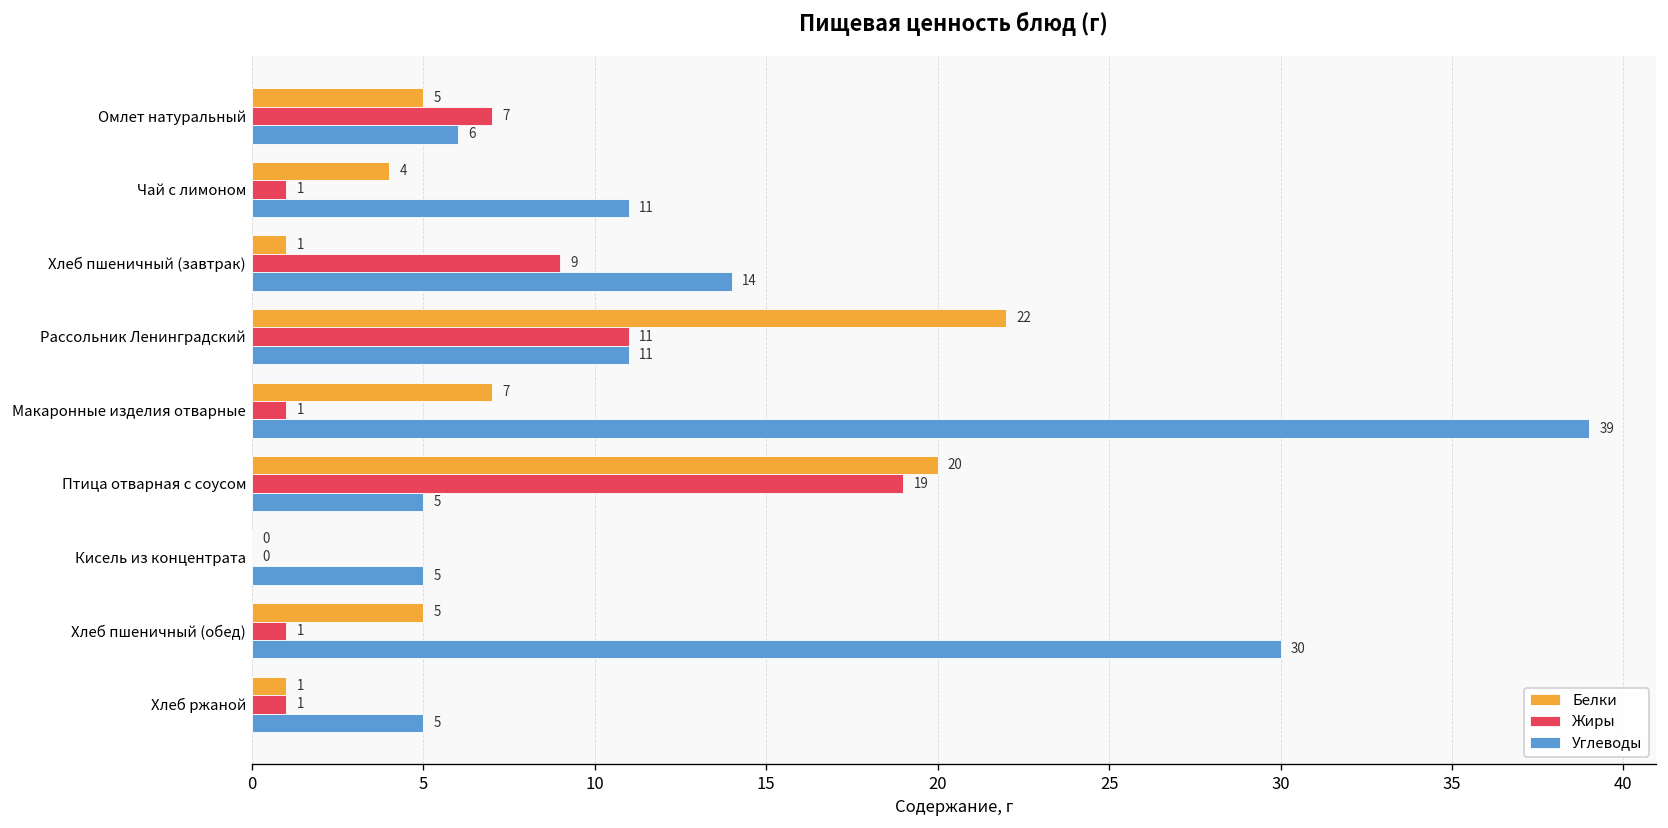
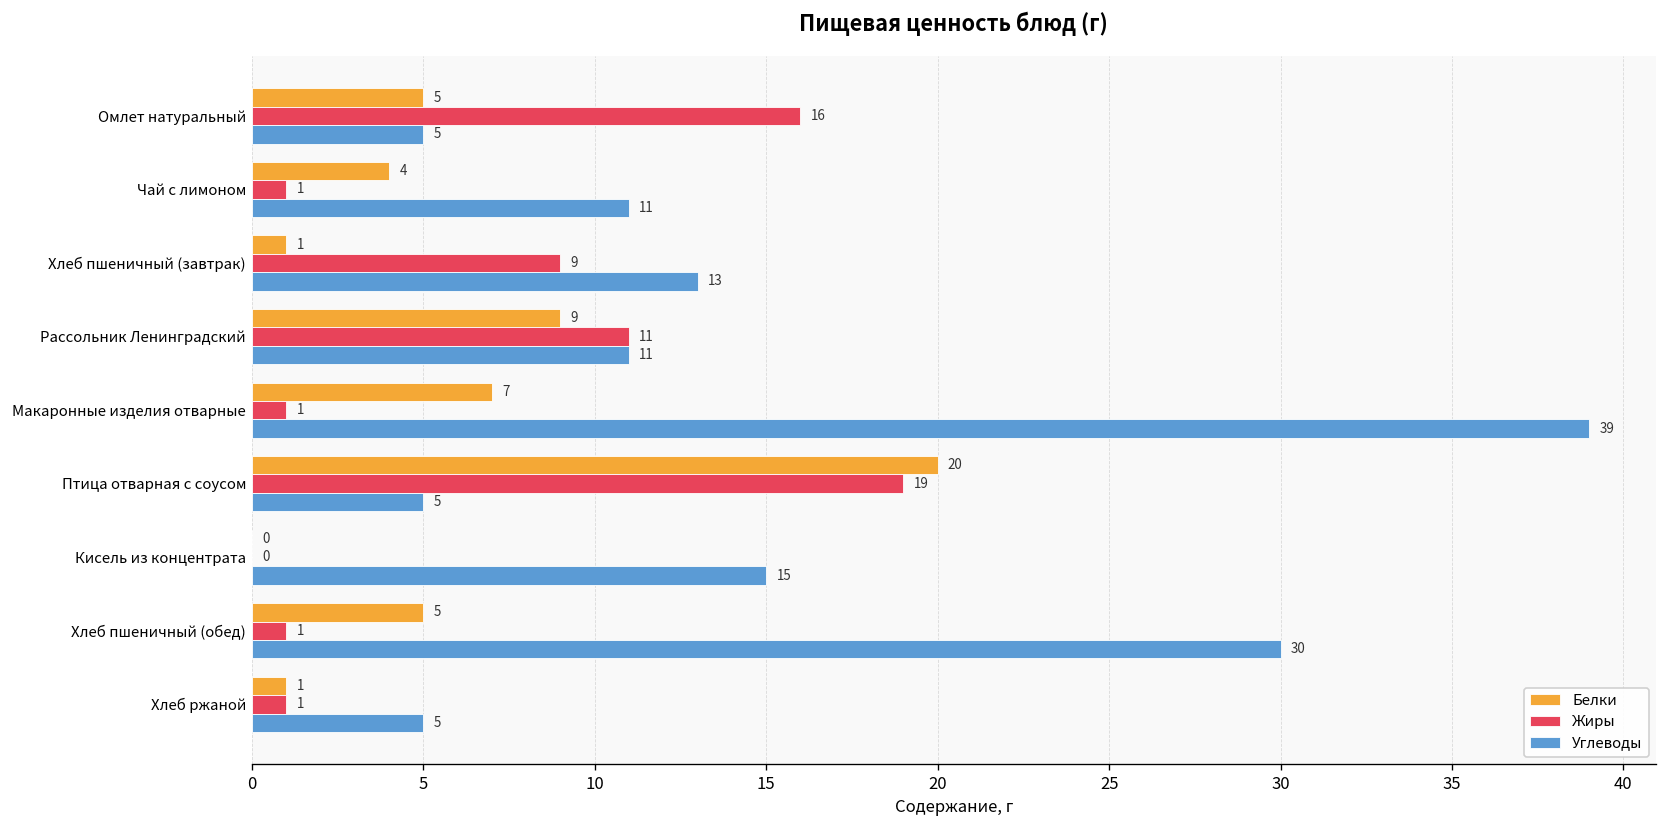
  {
    "Белки": {
      "Омлет натуральный": 5,
      "Чай с лимоном": 4,
      "Хлеб пшеничный (завтрак)": 1,
-     "Рассольник Ленинградский": 22,
+     "Рассольник Ленинградский": 9,
      "Макаронные изделия отварные": 7,
      "Птица отварная с соусом": 20,
      "Кисель из концентрата": 0,
      "Хлеб пшеничный (обед)": 5,
      "Хлеб ржаной": 1
    },
    "Жиры": {
-     "Омлет натуральный": 7,
+     "Омлет натуральный": 16,
      "Чай с лимоном": 1,
      "Хлеб пшеничный (завтрак)": 9,
      "Рассольник Ленинградский": 11,
      "Макаронные изделия отварные": 1,
      "Птица отварная с соусом": 19,
      "Кисель из концентрата": 0,
      "Хлеб пшеничный (обед)": 1,
      "Хлеб ржаной": 1
    },
    "Углеводы": {
-     "Омлет натуральный": 6,
+     "Омлет натуральный": 5,
      "Чай с лимоном": 11,
-     "Хлеб пшеничный (завтрак)": 14,
+     "Хлеб пшеничный (завтрак)": 13,
      "Рассольник Ленинградский": 11,
      "Макаронные изделия отварные": 39,
      "Птица отварная с соусом": 5,
-     "Кисель из концентрата": 5,
+     "Кисель из концентрата": 15,
      "Хлеб пшеничный (обед)": 30,
      "Хлеб ржаной": 5
    }
  }
